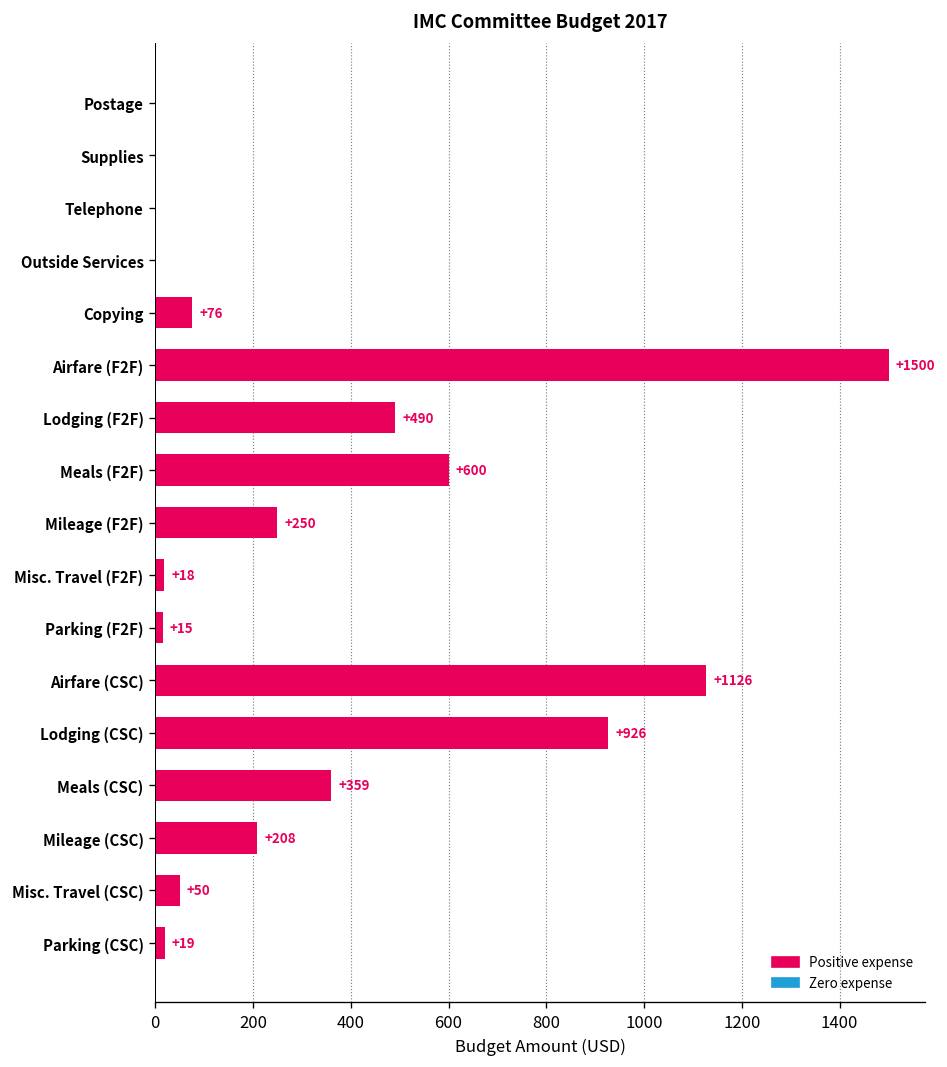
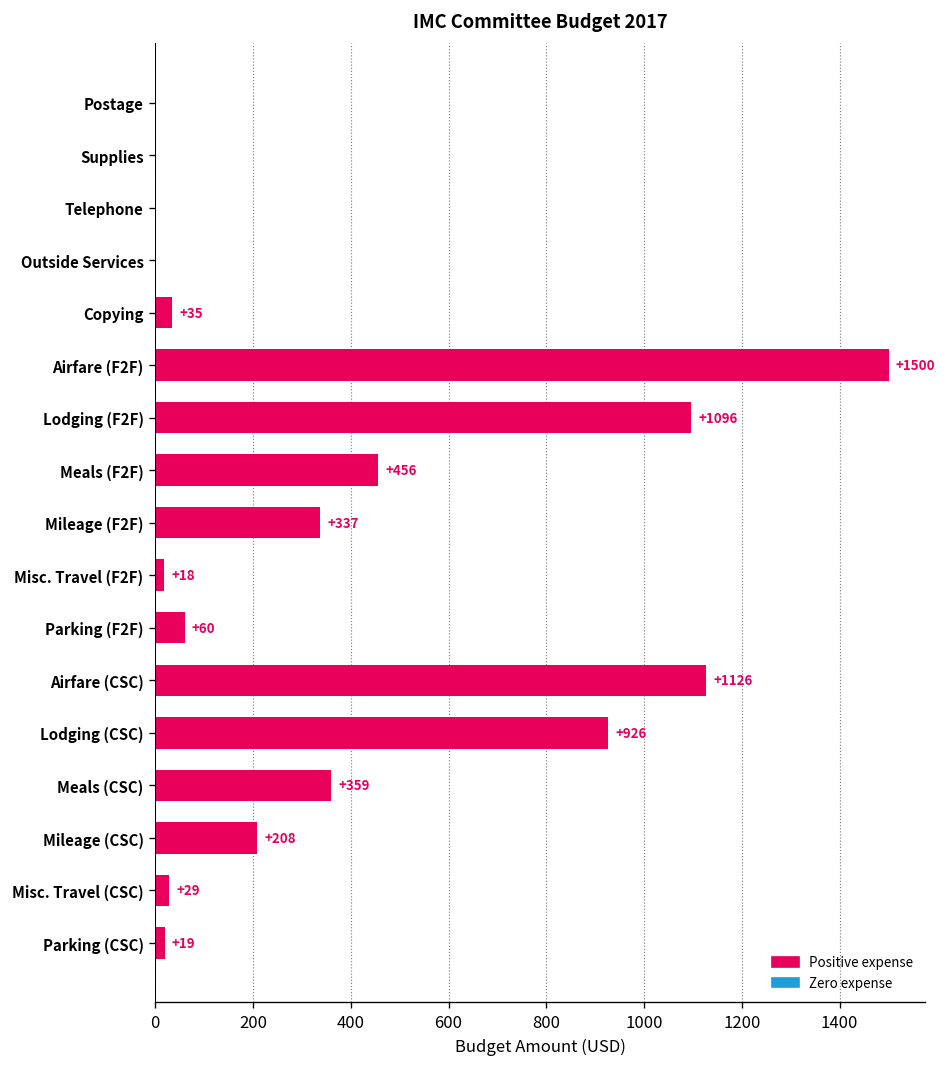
  {
-   "Copying": "+76",
+   "Copying": "+35",
    "Airfare (F2F)": "+1500",
-   "Lodging (F2F)": "+490",
-   "Meals (F2F)": "+600",
-   "Mileage (F2F)": "+250",
+   "Lodging (F2F)": "+1096",
+   "Meals (F2F)": "+456",
+   "Mileage (F2F)": "+337",
    "Misc. Travel (F2F)": "+18",
-   "Parking (F2F)": "+15",
+   "Parking (F2F)": "+60",
    "Airfare (CSC)": "+1126",
    "Lodging (CSC)": "+926",
    "Meals (CSC)": "+359",
    "Mileage (CSC)": "+208",
-   "Misc. Travel (CSC)": "+50",
+   "Misc. Travel (CSC)": "+29",
    "Parking (CSC)": "+19"
  }
